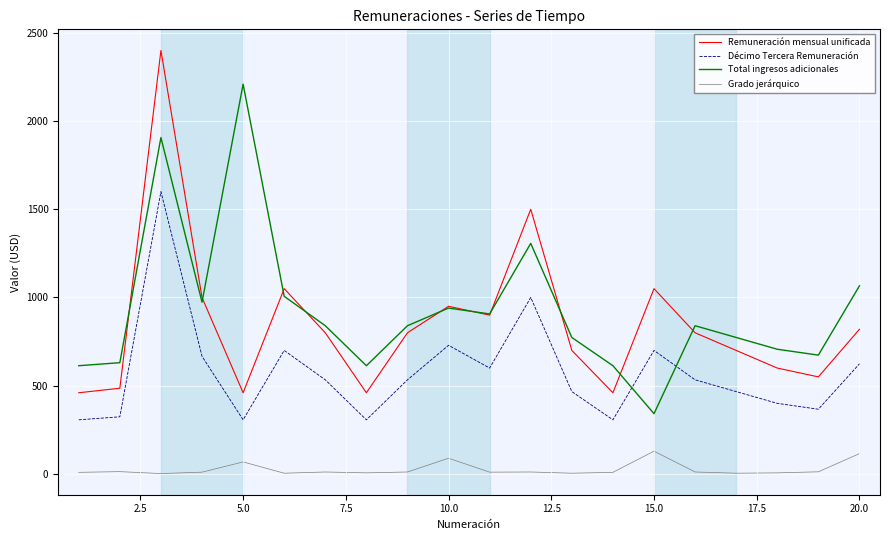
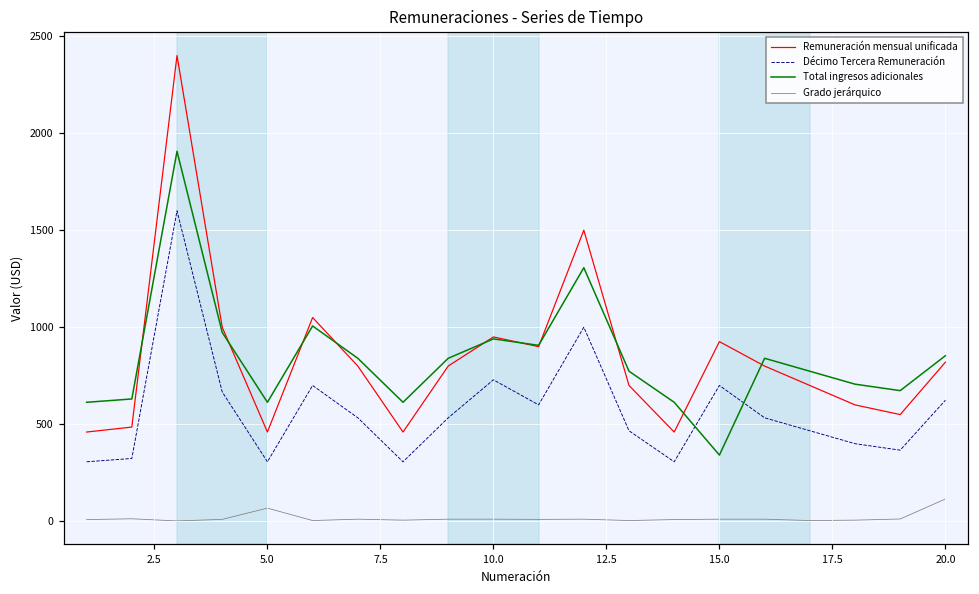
  {
    "Remuneración mensual unificada": {
      "5.0": 460,
-     "15.0": 1050,
+     "15.0": 930,
      "20.0": 820
    },
    "Décimo Tercera Remuneración": {
      "5.0": 310,
      "10.0": 730,
      "15.0": 700,
      "20.0": 620
    },
    "Total ingresos adicionales": {
-     "5.0": 2210,
+     "5.0": 610,
      "15.0": 340,
-     "20.0": 1070
+     "20.0": 850
    },
    "Grado jerárquico": {
      "5.0": 70,
-     "10.0": 90,
-     "15.0": 130,
+     "10.0": 10,
+     "15.0": 10,
      "20.0": 120
    }
  }
